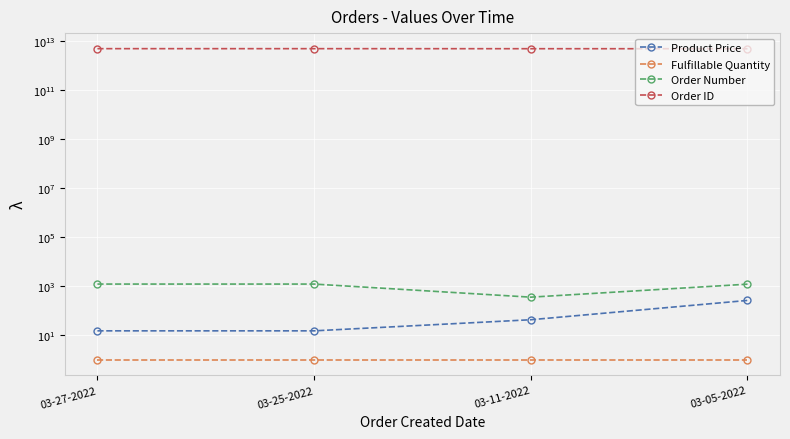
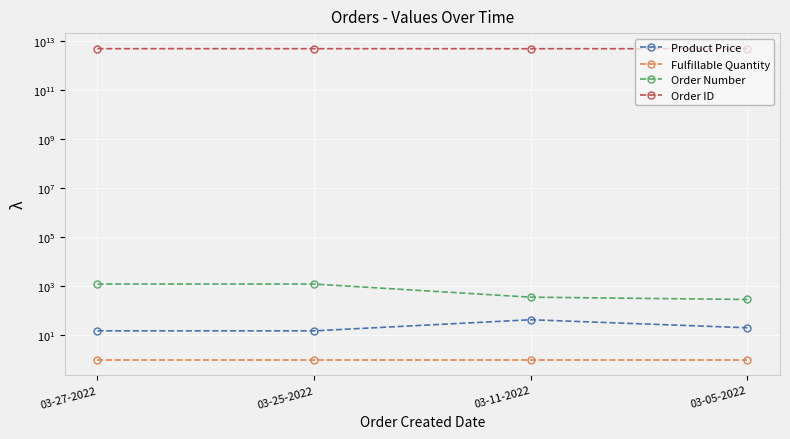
  {
    "Product Price": {
      "03-27-2022": 10,
      "03-25-2022": 10,
      "03-11-2022": 40,
-     "03-05-2022": 300
+     "03-05-2022": 20
    },
    "Order Number": {
      "03-27-2022": 1000,
      "03-25-2022": 1000,
      "03-11-2022": 400,
-     "03-05-2022": 1000
+     "03-05-2022": 300
    }
  }
